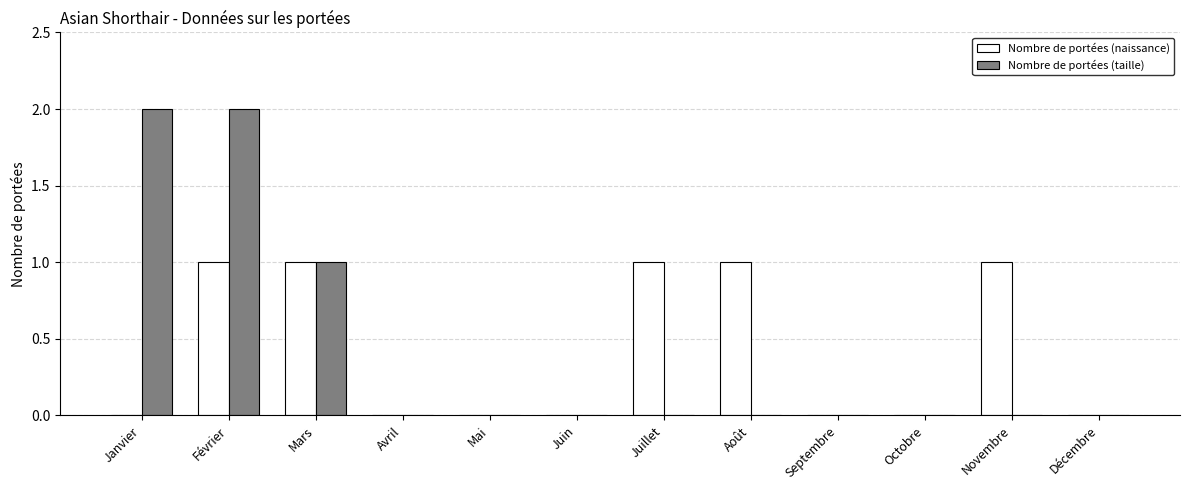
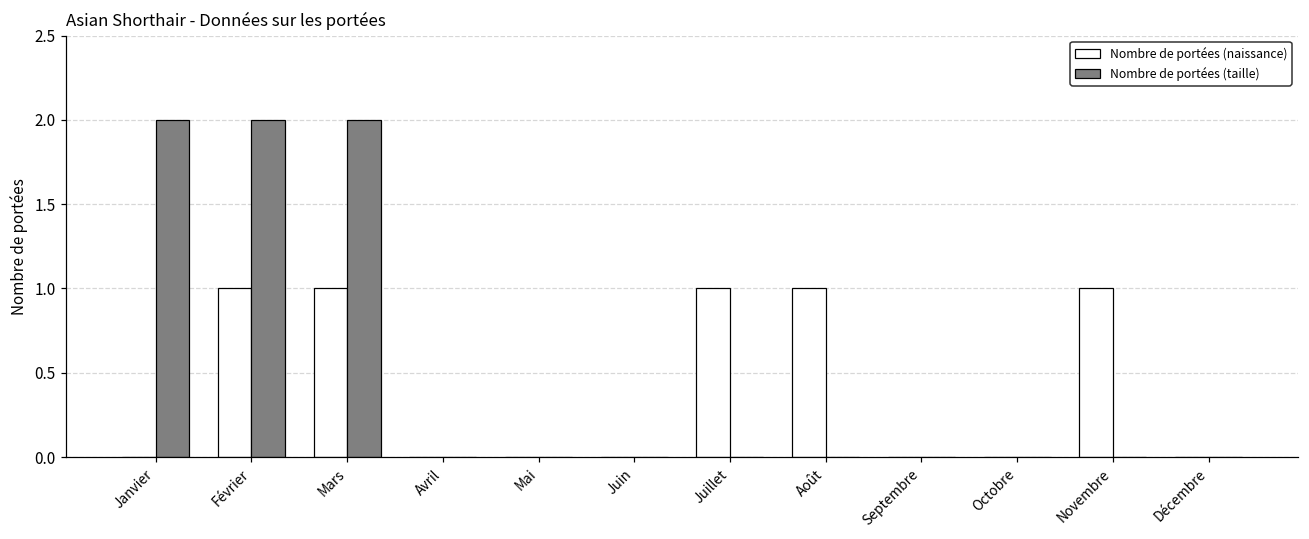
  {
    "Nombre de portées (naissance)": {
      "Janvier": 0,
      "Février": 1,
      "Mars": 1,
      "Avril": 0,
      "Mai": 0,
      "Juin": 0,
      "Juillet": 1,
      "Août": 1,
      "Septembre": 0,
      "Octobre": 0,
      "Novembre": 1,
      "Décembre": 0
    },
    "Nombre de portées (taille)": {
      "Janvier": 2,
      "Février": 2,
-     "Mars": 1,
+     "Mars": 2,
      "Avril": 0,
      "Mai": 0,
      "Juin": 0,
      "Juillet": 0,
      "Août": 0,
      "Septembre": 0,
      "Octobre": 0,
      "Novembre": 0,
      "Décembre": 0
    }
  }
